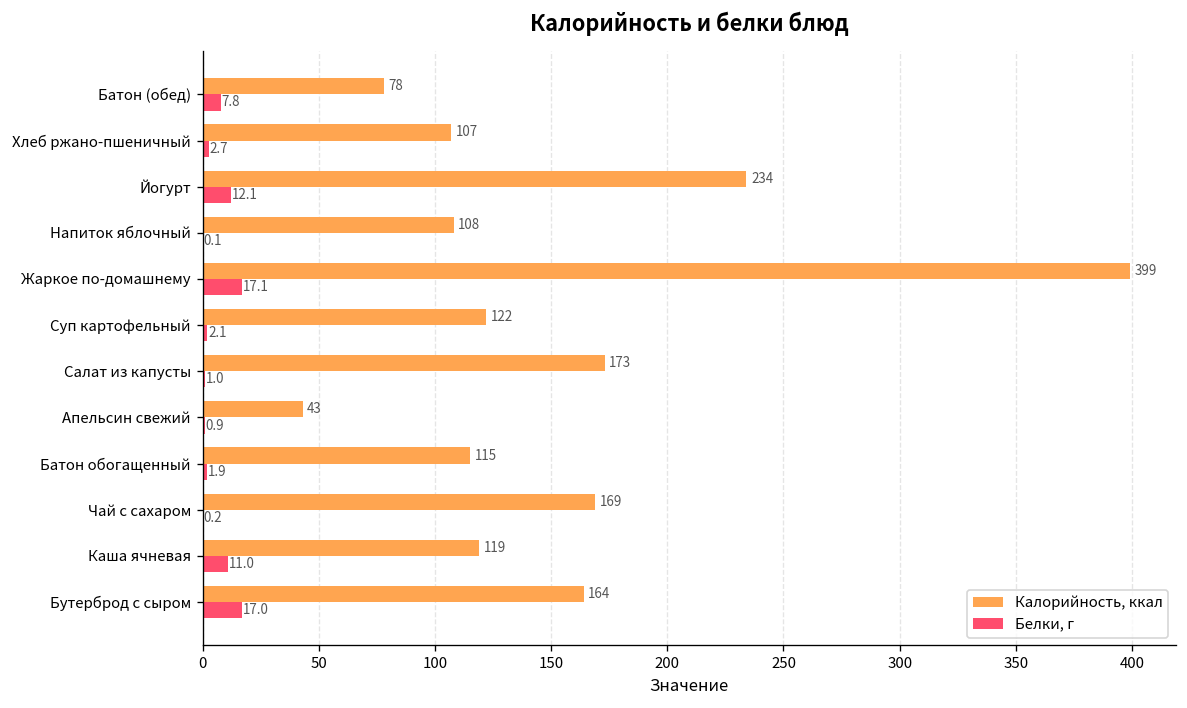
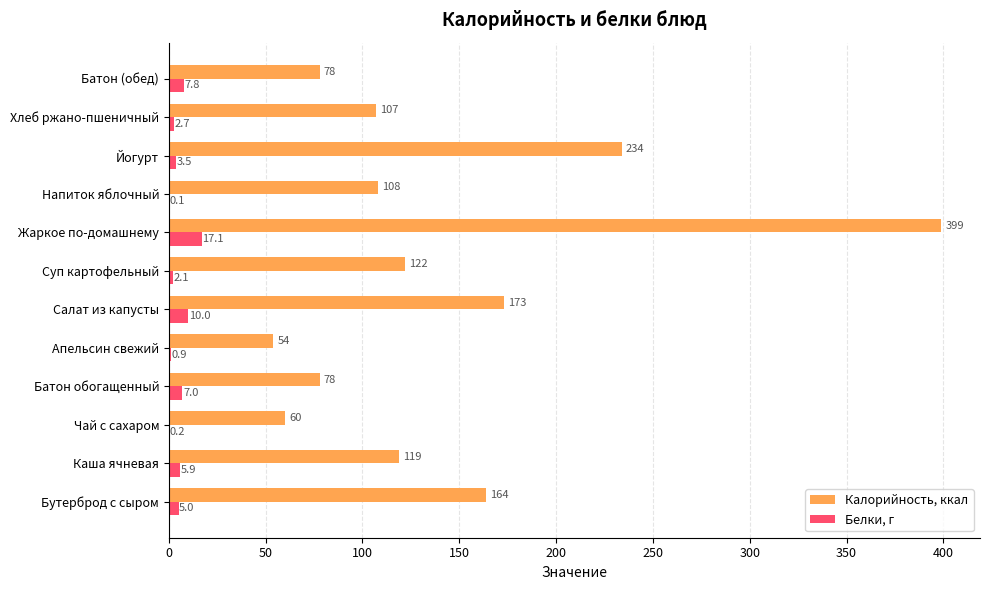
  {
    "Калорийность, ккал": {
      "Батон (обед)": 78,
      "Хлеб ржано-пшеничный": 107,
      "Йогурт": 234,
      "Напиток яблочный": 108,
      "Жаркое по-домашнему": 399,
      "Суп картофельный": 122,
      "Салат из капусты": 173,
-     "Апельсин свежий": 43,
-     "Батон обогащенный": 115,
-     "Чай с сахаром": 169,
+     "Апельсин свежий": 54,
+     "Батон обогащенный": 78,
+     "Чай с сахаром": 60,
      "Каша ячневая": 119,
      "Бутерброд с сыром": 164
    },
    "Белки, г": {
      "Батон (обед)": 7.8,
      "Хлеб ржано-пшеничный": 2.7,
-     "Йогурт": 12.1,
+     "Йогурт": 3.5,
      "Напиток яблочный": 0.1,
      "Жаркое по-домашнему": 17.1,
      "Суп картофельный": 2.1,
-     "Салат из капусты": 1.0,
+     "Салат из капусты": 10.0,
      "Апельсин свежий": 0.9,
-     "Батон обогащенный": 1.9,
+     "Батон обогащенный": 7.0,
      "Чай с сахаром": 0.2,
-     "Каша ячневая": 11.0,
-     "Бутерброд с сыром": 17.0
+     "Каша ячневая": 5.9,
+     "Бутерброд с сыром": 5.0
    }
  }
